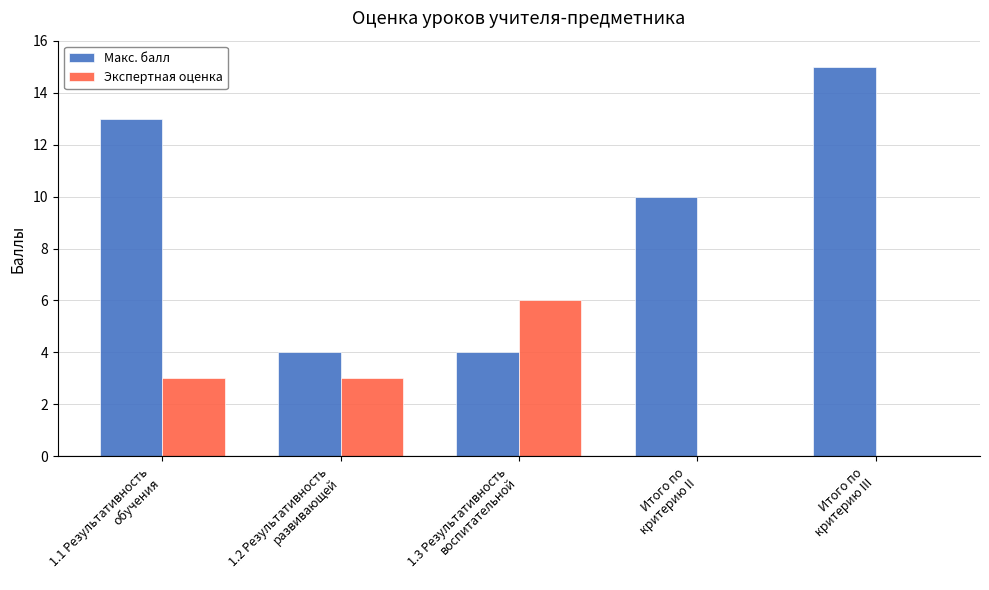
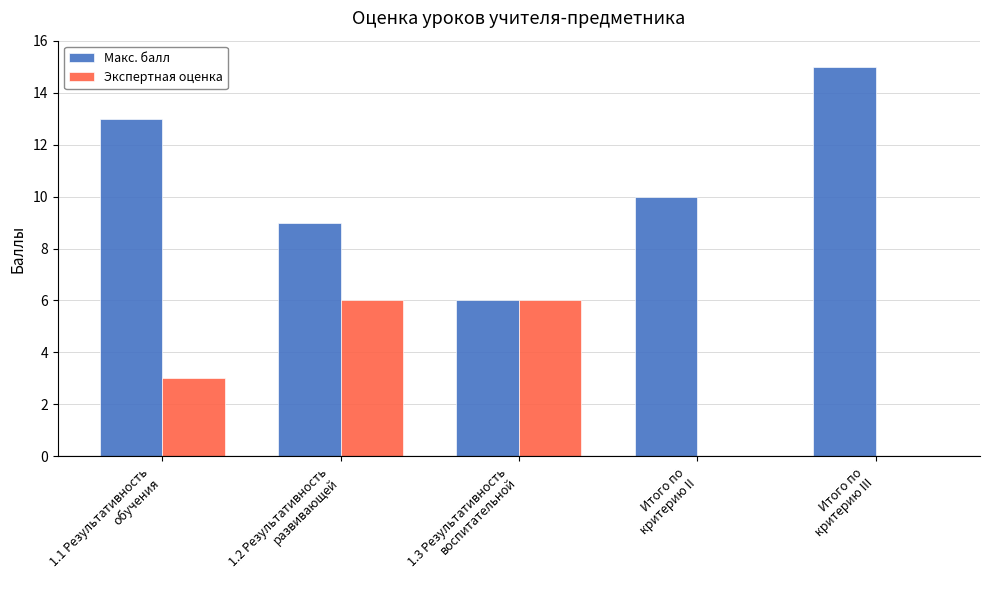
  {
    "Макс. балл": {
      "1.1 Результативность обучения": 13,
-     "1.2 Результативность развивающей": 4,
-     "1.3 Результативность воспитательной": 4,
+     "1.2 Результативность развивающей": 9,
+     "1.3 Результативность воспитательной": 6,
      "Итого по критерию II": 10,
      "Итого по критерию III": 15
    },
    "Экспертная оценка": {
      "1.1 Результативность обучения": 3,
-     "1.2 Результативность развивающей": 3,
+     "1.2 Результативность развивающей": 6,
      "1.3 Результативность воспитательной": 6,
      "Итого по критерию II": 0,
      "Итого по критерию III": 0
    }
  }
